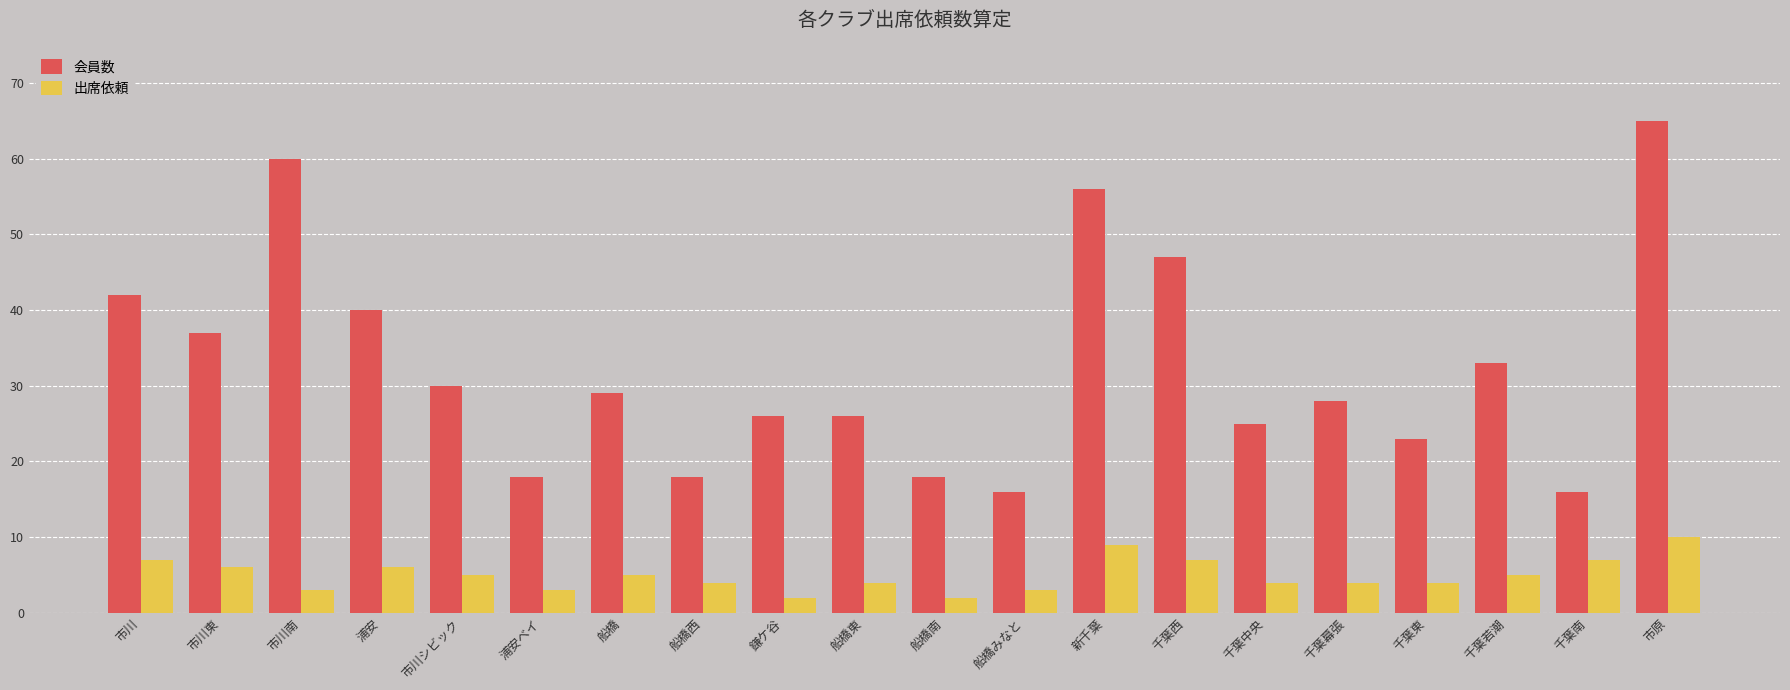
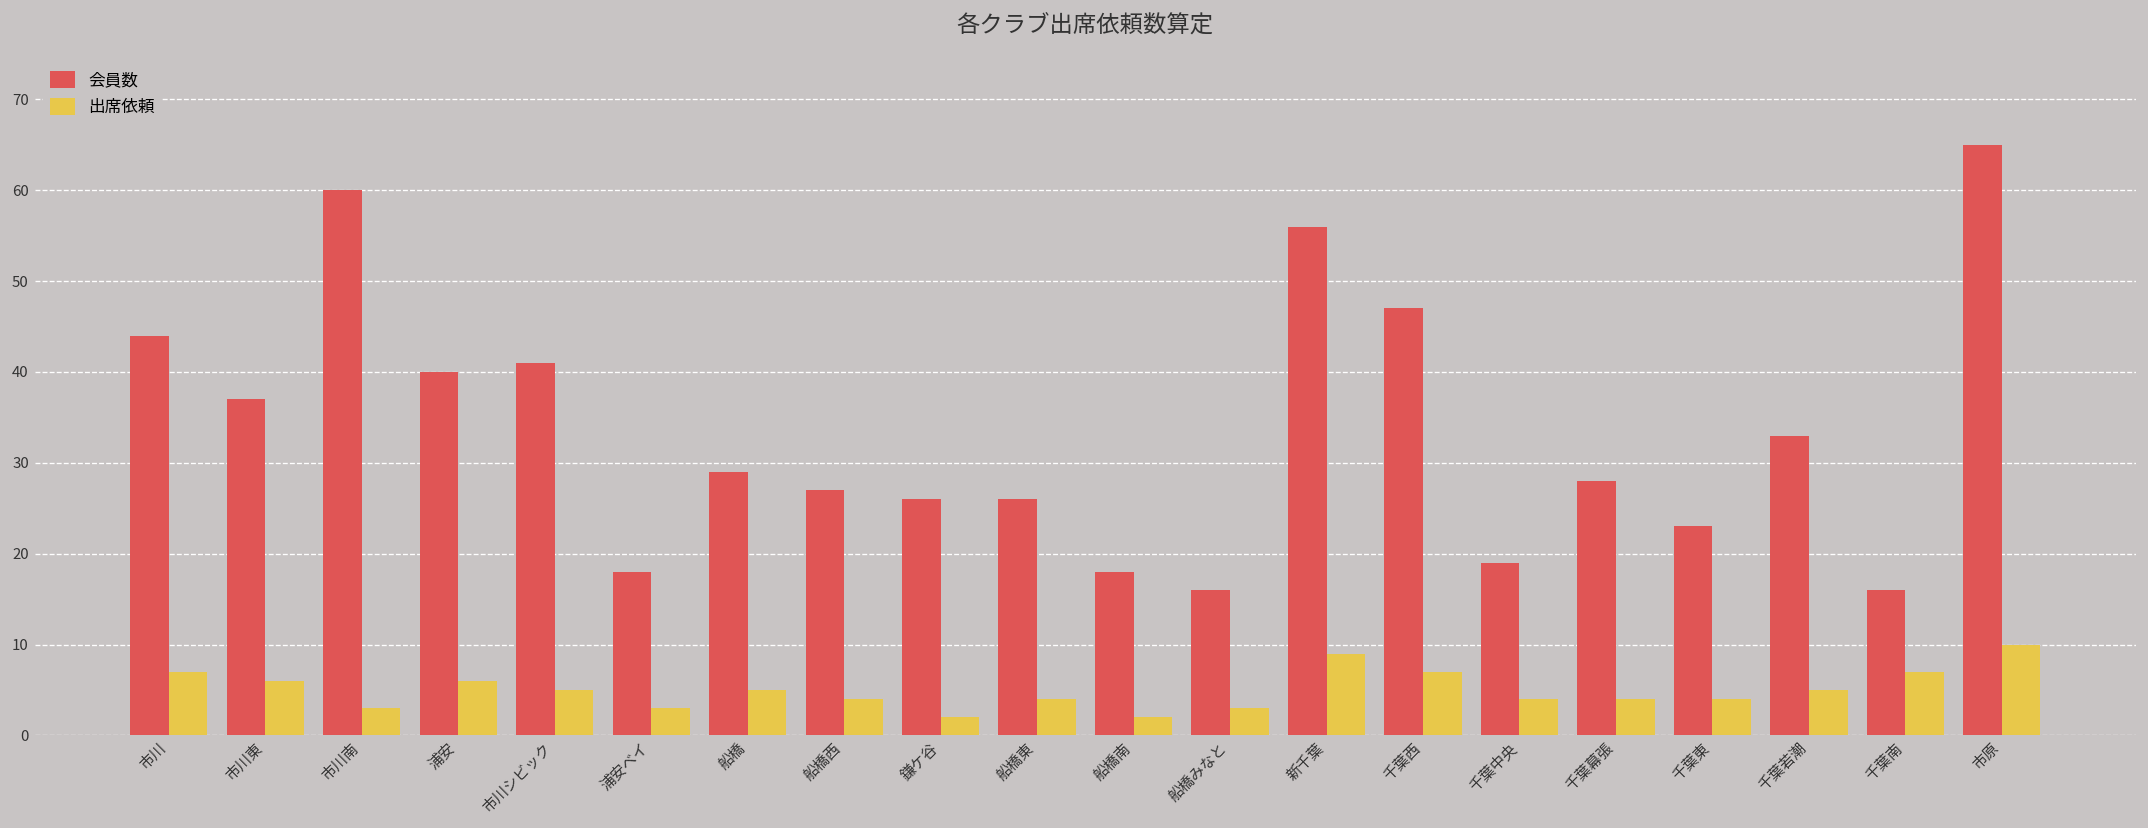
  {
    "会員数": {
-     "市川": 42,
+     "市川": 44,
      "市川東": 37,
      "市川南": 60,
      "浦安": 40,
-     "市川シビック": 30,
+     "市川シビック": 41,
      "浦安ベイ": 18,
      "船橋": 29,
-     "船橋西": 18,
+     "船橋西": 27,
      "鎌ケ谷": 26,
      "船橋東": 26,
      "船橋南": 18,
      "船橋みなと": 16,
      "新千葉": 56,
      "千葉西": 47,
-     "千葉中央": 25,
+     "千葉中央": 19,
      "千葉幕張": 28,
      "千葉東": 23,
      "千葉若潮": 33,
      "千葉南": 16,
      "市原": 65
    },
    "出席依頼": {
      "市川": 7,
      "市川東": 6,
      "市川南": 3,
      "浦安": 6,
      "市川シビック": 5,
      "浦安ベイ": 3,
      "船橋": 5,
      "船橋西": 4,
      "鎌ケ谷": 2,
      "船橋東": 4,
      "船橋南": 2,
      "船橋みなと": 3,
      "新千葉": 9,
      "千葉西": 7,
      "千葉中央": 4,
      "千葉幕張": 4,
      "千葉東": 4,
      "千葉若潮": 5,
      "千葉南": 7,
      "市原": 10
    }
  }
